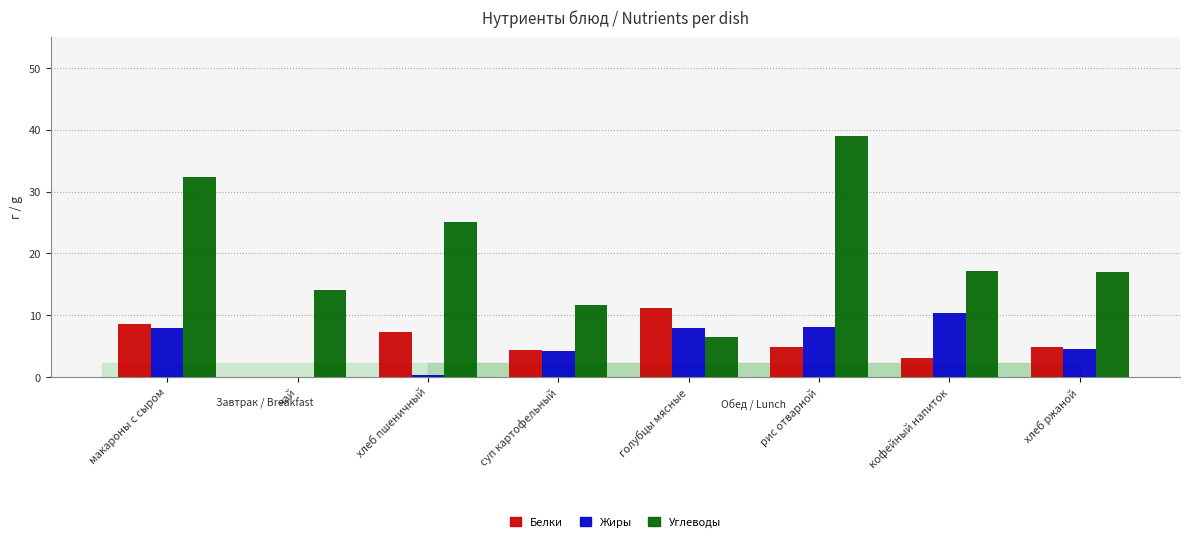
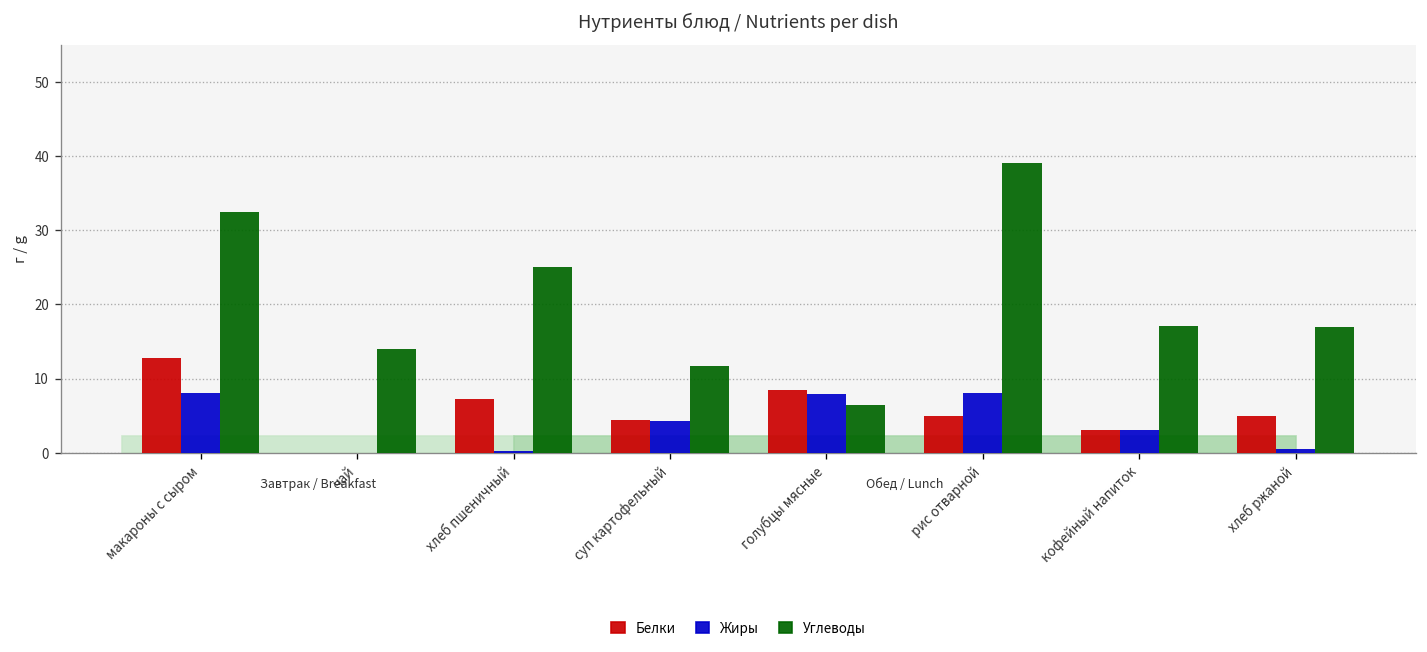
  {
    "Белки": {
-     "макароны с сыром": 9,
+     "макароны с сыром": 13,
      "чай": 0,
      "хлеб пшеничный": 7,
      "суп картофельный": 4,
-     "голубцы мясные": 11,
+     "голубцы мясные": 8,
      "рис отварной": 5,
      "кофейный напиток": 3,
      "хлеб ржаной": 5
    },
    "Жиры": {
      "макароны с сыром": 8,
      "чай": 0,
      "суп картофельный": 4,
      "голубцы мясные": 8,
      "рис отварной": 8,
-     "кофейный напиток": 10,
-     "хлеб ржаной": 5
+     "кофейный напиток": 3,
+     "хлеб ржаной": 1
    },
    "Углеводы": {
      "макароны с сыром": 32,
      "чай": 14,
      "хлеб пшеничный": 25,
      "суп картофельный": 12,
      "голубцы мясные": 6,
      "рис отварной": 39,
      "кофейный напиток": 17,
      "хлеб ржаной": 17
    }
  }
